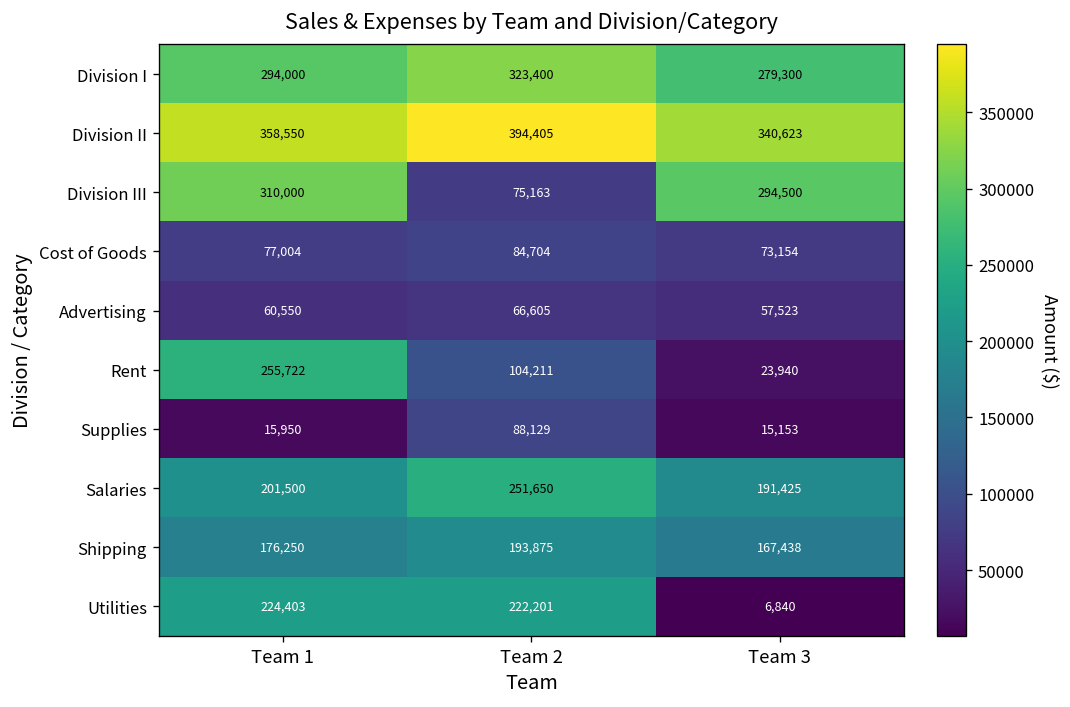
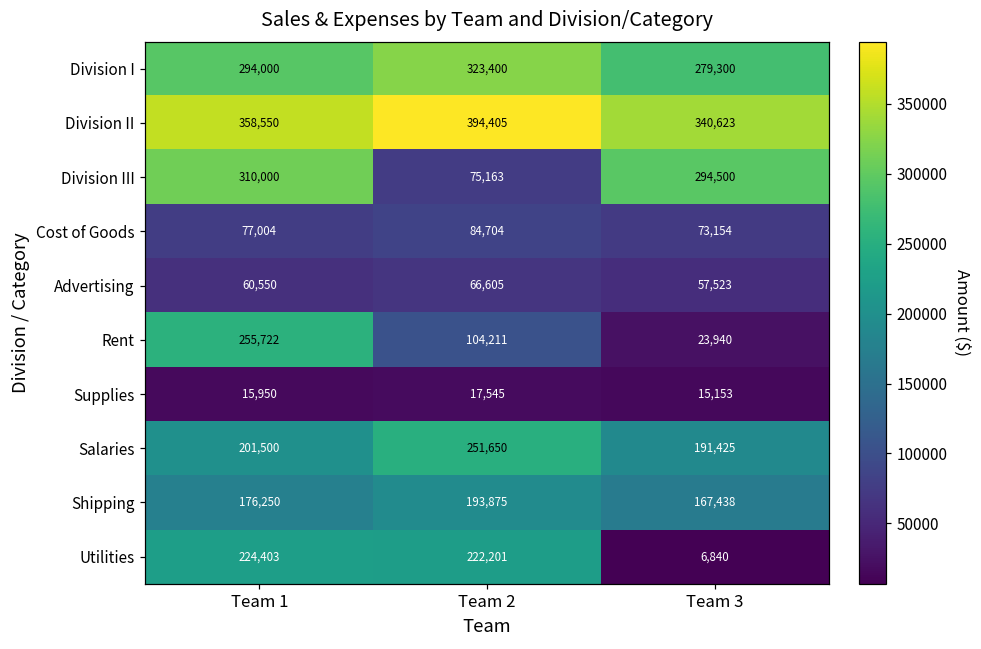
  {
    "Division I": {
      "Team 1": "294,000",
      "Team 2": "323,400",
      "Team 3": "279,300"
    },
    "Division II": {
      "Team 1": "358,550",
      "Team 2": "394,405",
      "Team 3": "340,623"
    },
    "Division III": {
      "Team 1": "310,000",
      "Team 2": "75,163",
      "Team 3": "294,500"
    },
    "Cost of Goods": {
      "Team 1": "77,004",
      "Team 2": "84,704",
      "Team 3": "73,154"
    },
    "Advertising": {
      "Team 1": "60,550",
      "Team 2": "66,605",
      "Team 3": "57,523"
    },
    "Rent": {
      "Team 1": "255,722",
      "Team 2": "104,211",
      "Team 3": "23,940"
    },
    "Supplies": {
      "Team 1": "15,950",
-     "Team 2": "88,129",
+     "Team 2": "17,545",
      "Team 3": "15,153"
    },
    "Salaries": {
      "Team 1": "201,500",
      "Team 2": "251,650",
      "Team 3": "191,425"
    },
    "Shipping": {
      "Team 1": "176,250",
      "Team 2": "193,875",
      "Team 3": "167,438"
    },
    "Utilities": {
      "Team 1": "224,403",
      "Team 2": "222,201",
      "Team 3": "6,840"
    }
  }
